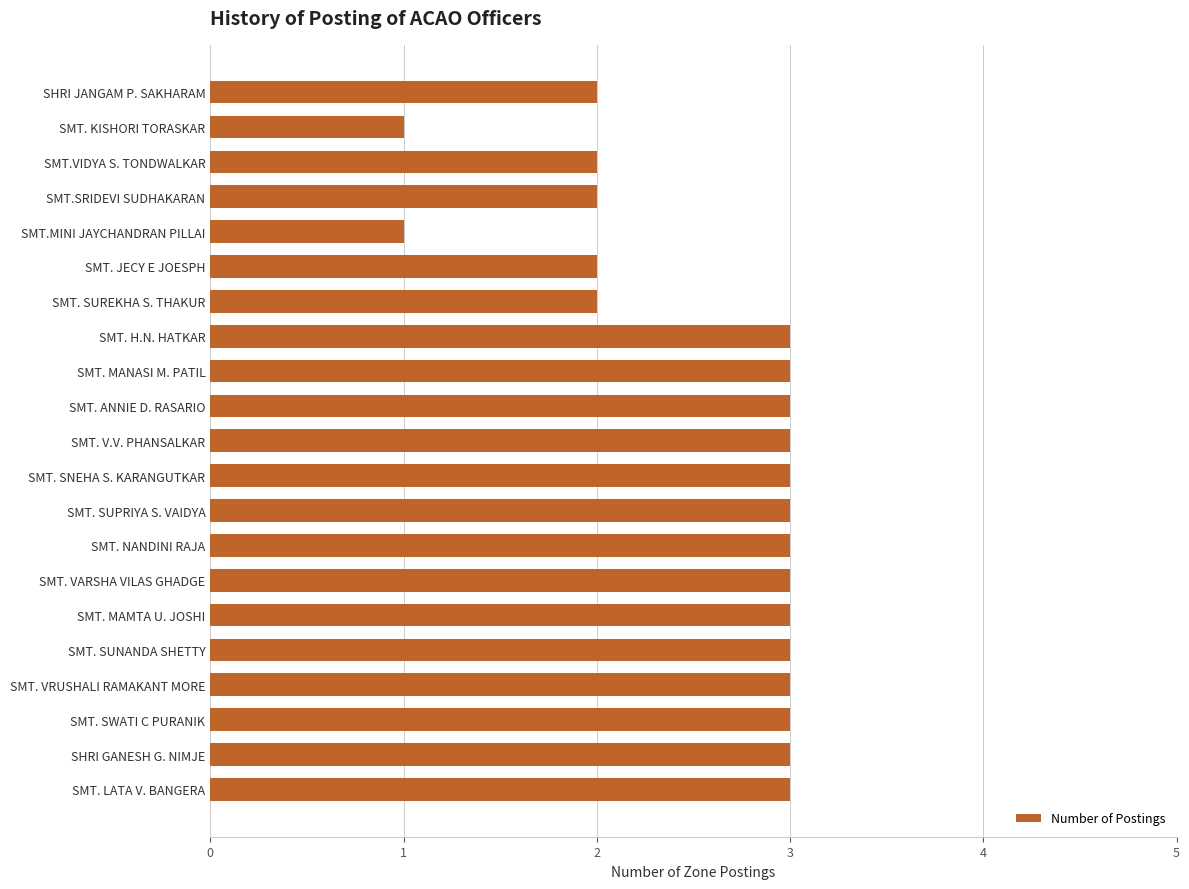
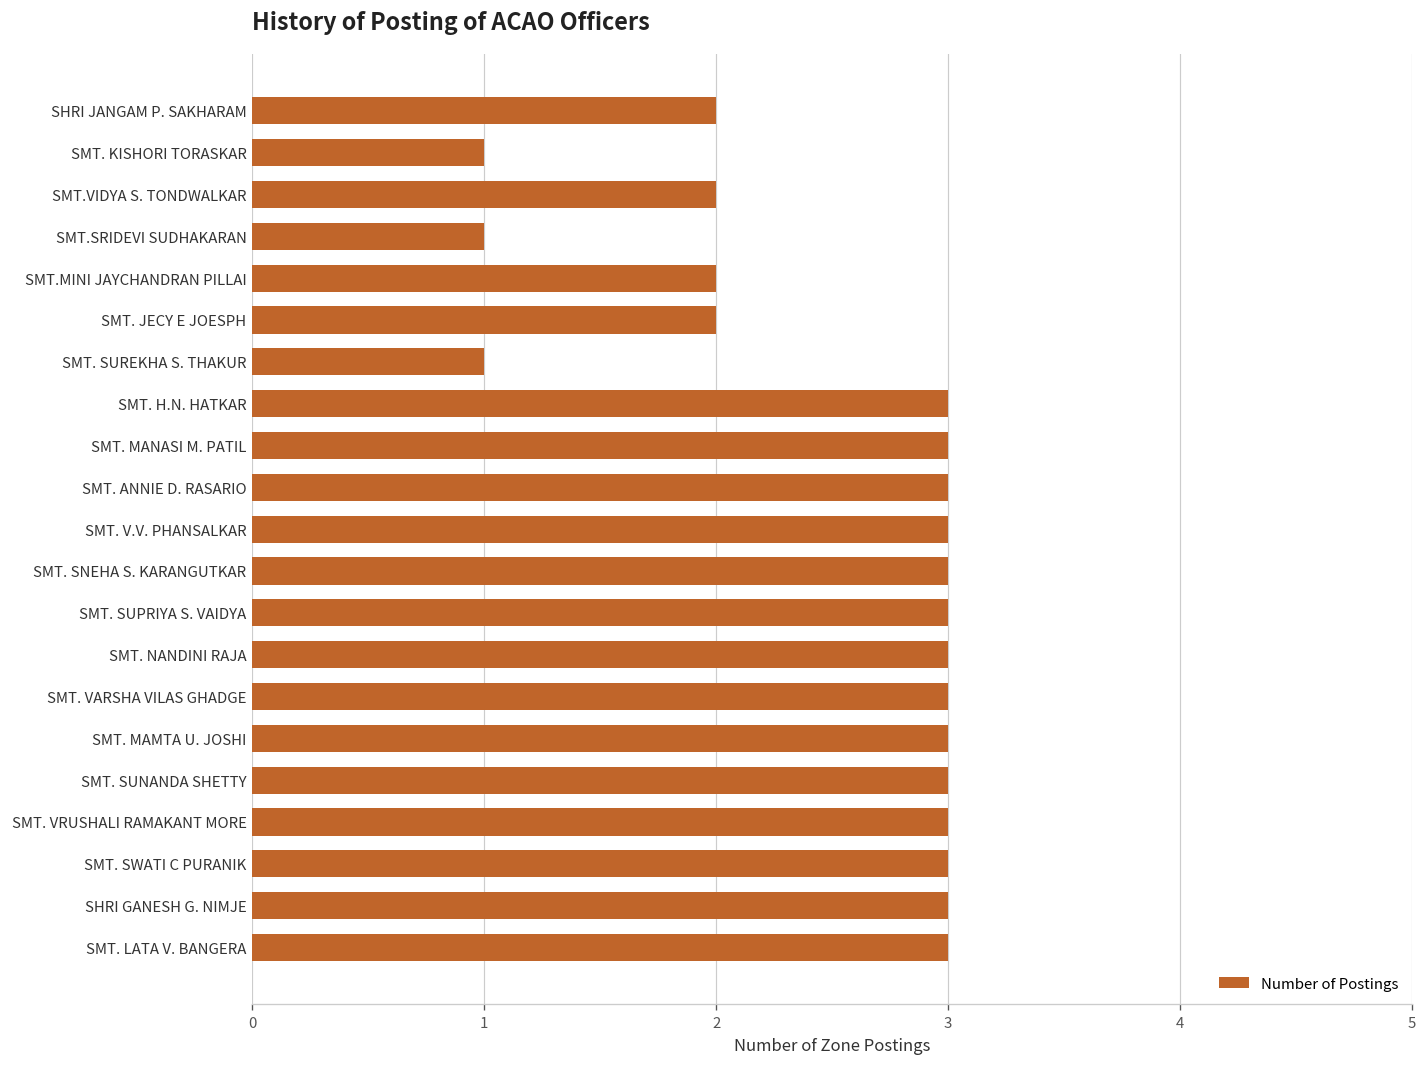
  {
    "SHRI JANGAM P. SAKHARAM": 2,
    "SMT. KISHORI TORASKAR": 1,
    "SMT.VIDYA S. TONDWALKAR": 2,
-   "SMT.SRIDEVI SUDHAKARAN": 2,
-   "SMT.MINI JAYCHANDRAN PILLAI": 1,
+   "SMT.SRIDEVI SUDHAKARAN": 1,
+   "SMT.MINI JAYCHANDRAN PILLAI": 2,
    "SMT. JECY E JOESPH": 2,
-   "SMT. SUREKHA S. THAKUR": 2,
+   "SMT. SUREKHA S. THAKUR": 1,
    "SMT. H.N. HATKAR": 3,
    "SMT. MANASI M. PATIL": 3,
    "SMT. ANNIE D. RASARIO": 3,
    "SMT. V.V. PHANSALKAR": 3,
    "SMT. SNEHA S. KARANGUTKAR": 3,
    "SMT. SUPRIYA S. VAIDYA": 3,
    "SMT. NANDINI RAJA": 3,
    "SMT. VARSHA VILAS GHADGE": 3,
    "SMT. MAMTA U. JOSHI": 3,
    "SMT. SUNANDA SHETTY": 3,
    "SMT. VRUSHALI RAMAKANT MORE": 3,
    "SMT. SWATI C PURANIK": 3,
    "SHRI GANESH G. NIMJE": 3,
    "SMT. LATA V. BANGERA": 3
  }
